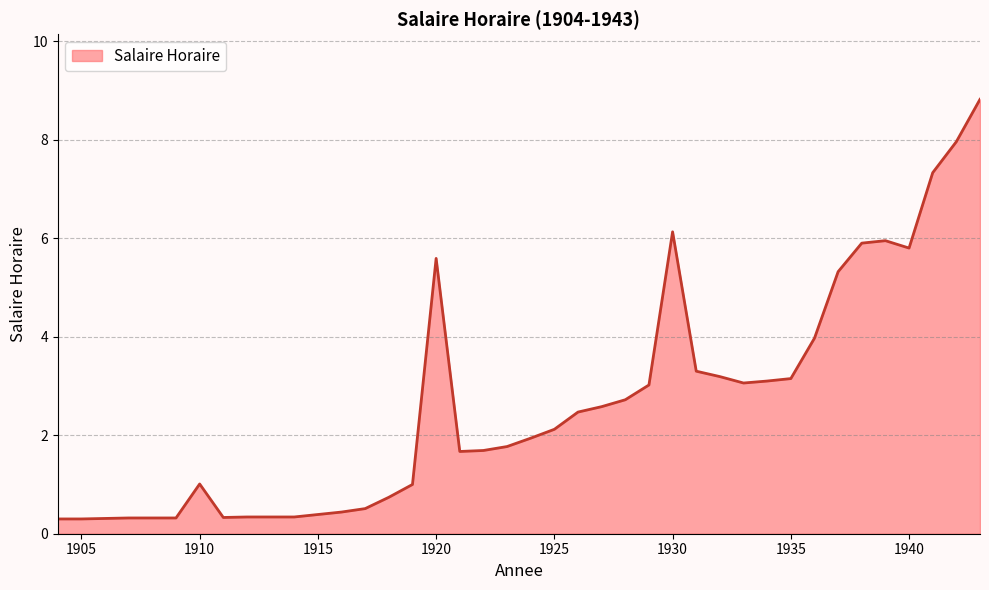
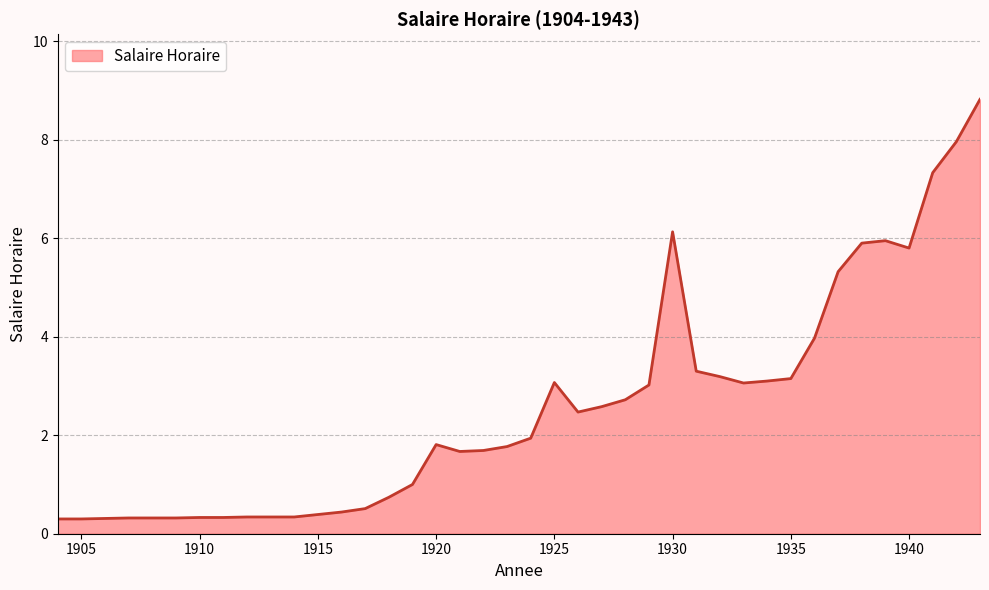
  {
    "1905": 0.3,
-   "1910": 1.0,
+   "1910": 0.3,
    "1915": 0.4,
-   "1920": 5.6,
-   "1925": 2.1,
+   "1920": 1.8,
+   "1925": 3.1,
    "1930": 6.1,
    "1935": 3.2,
    "1940": 5.8
  }
